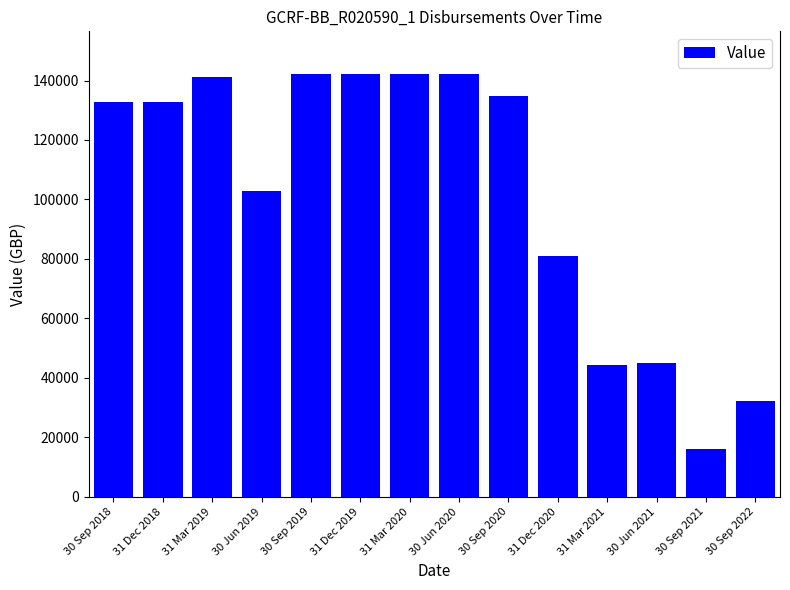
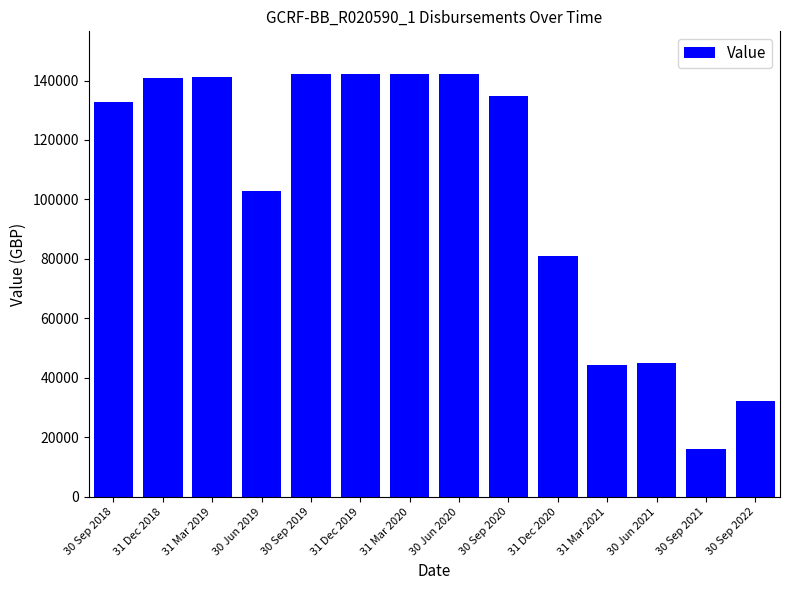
  {
    "30 Sep 2018": 133000,
-   "31 Dec 2018": 133000,
+   "31 Dec 2018": 141000,
    "31 Mar 2019": 141000,
    "30 Jun 2019": 103000,
    "30 Sep 2019": 142000,
    "31 Dec 2019": 142000,
    "31 Mar 2020": 142000,
    "30 Jun 2020": 142000,
    "30 Sep 2020": 135000,
    "31 Dec 2020": 81000,
    "31 Mar 2021": 44000,
    "30 Jun 2021": 45000,
    "30 Sep 2021": 16000,
    "30 Sep 2022": 32000
  }
